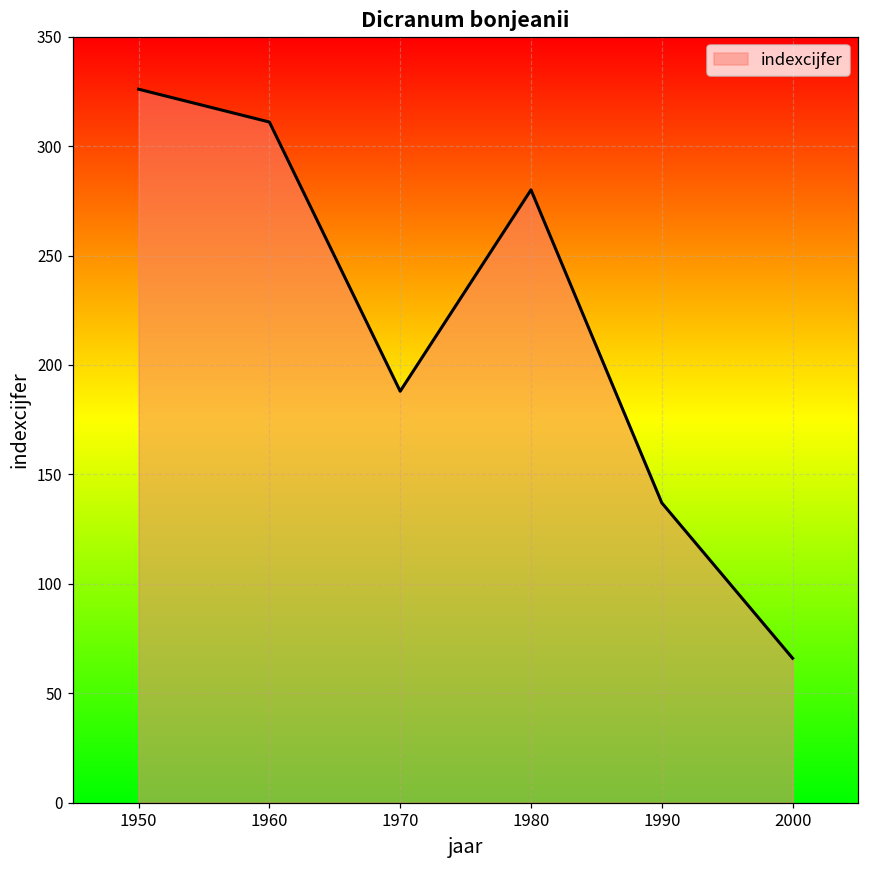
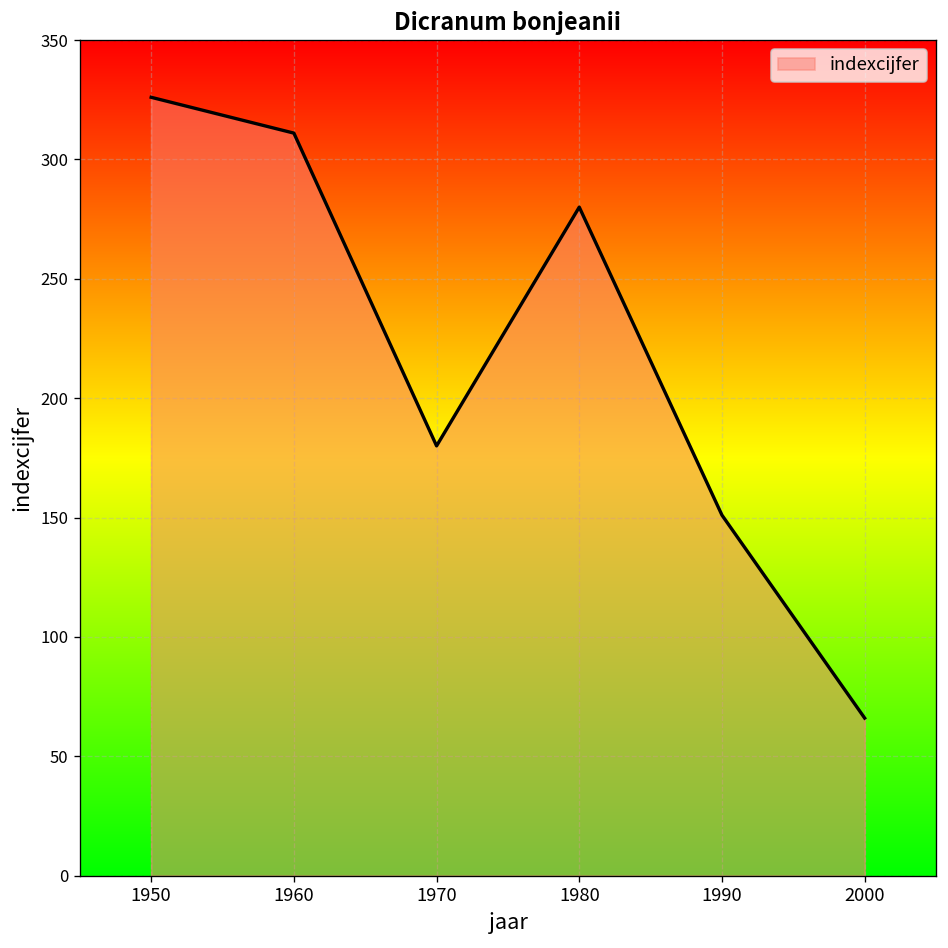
  {
    "1950": 326,
    "1960": 311,
-   "1970": 188,
+   "1970": 180,
    "1980": 280,
-   "1990": 137,
+   "1990": 151,
    "2000": 66
  }
